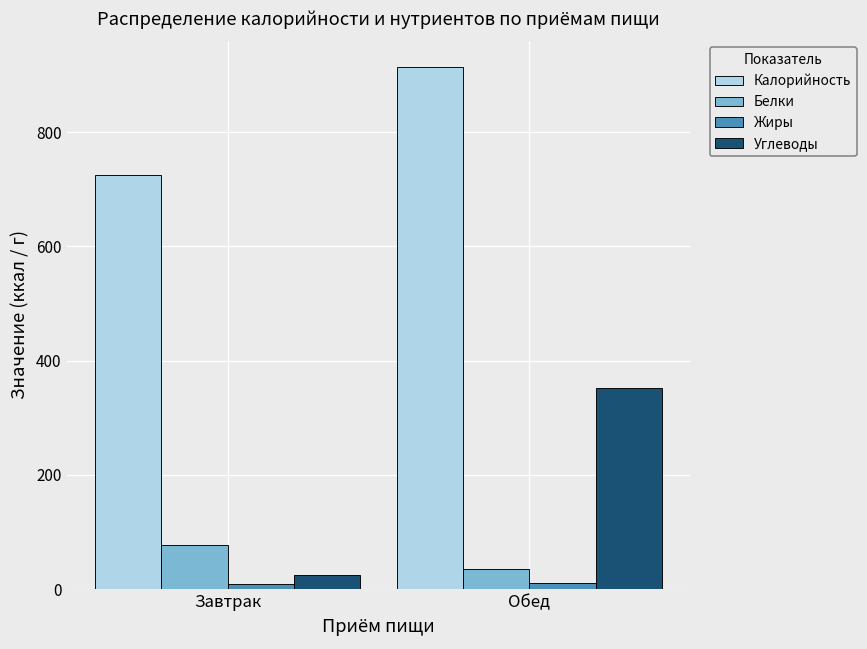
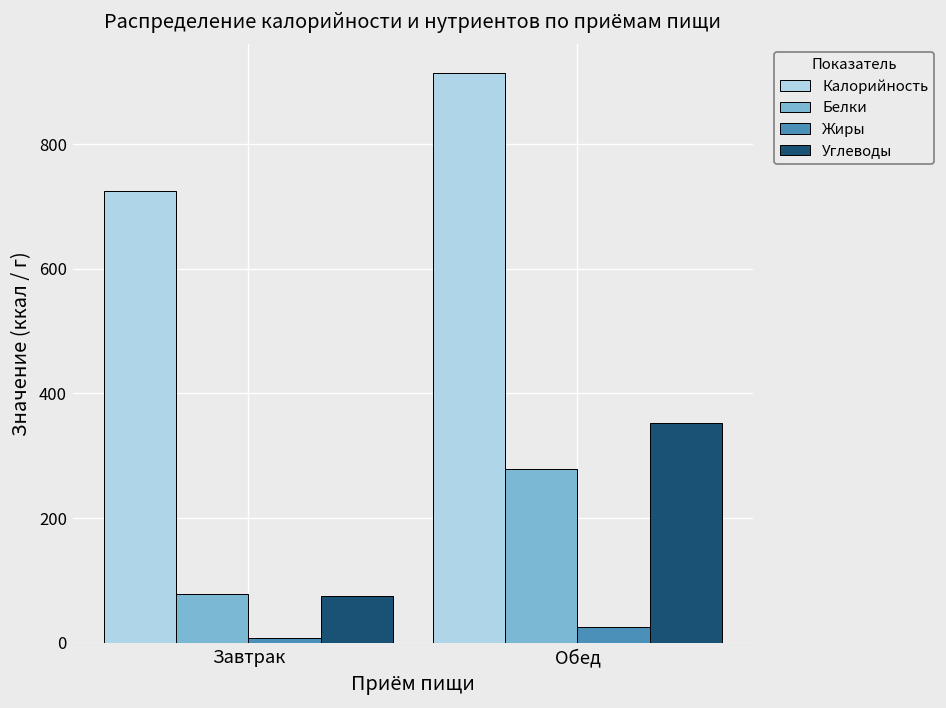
  {
    "Калорийность": {
      "Завтрак": 720,
      "Обед": 910
    },
    "Белки": {
      "Завтрак": 80,
-     "Обед": 40
+     "Обед": 280
    },
    "Жиры": {
      "Завтрак": 10,
-     "Обед": 10
+     "Обед": 30
    },
    "Углеводы": {
-     "Завтрак": 20,
+     "Завтрак": 80,
      "Обед": 350
    }
  }
